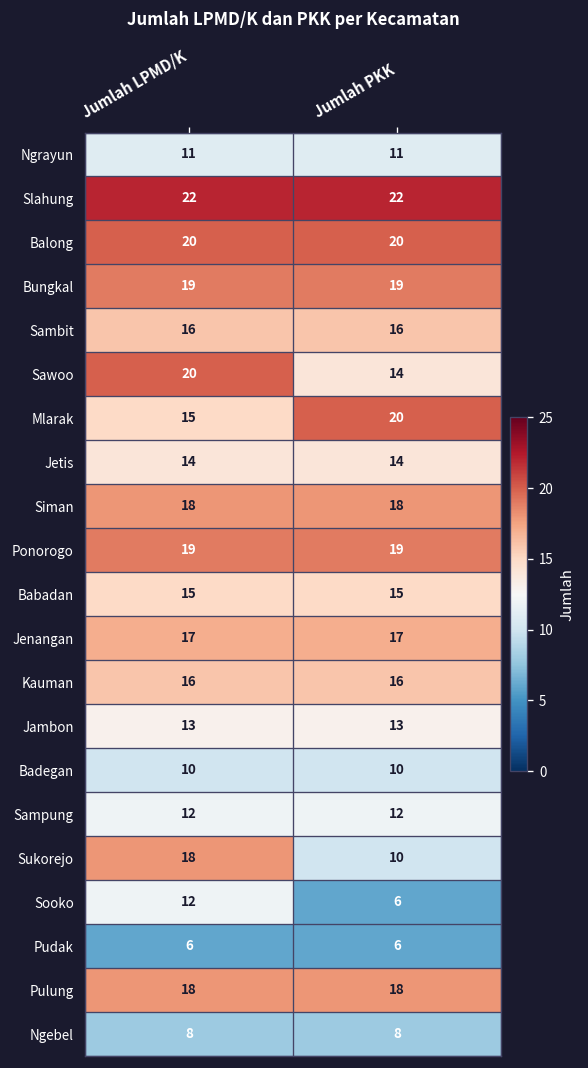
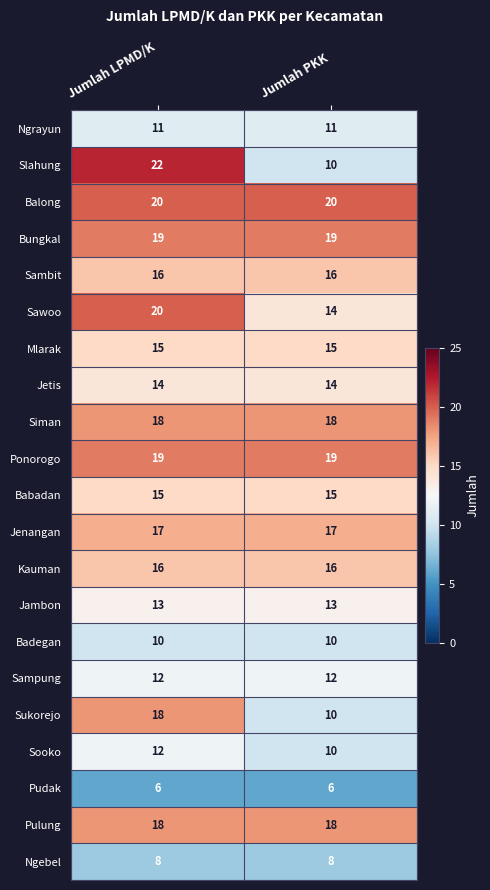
  {
    "Ngrayun": {
      "Jumlah LPMD/K": 11,
      "Jumlah PKK": 11
    },
    "Slahung": {
      "Jumlah LPMD/K": 22,
-     "Jumlah PKK": 22
+     "Jumlah PKK": 10
    },
    "Balong": {
      "Jumlah LPMD/K": 20,
      "Jumlah PKK": 20
    },
    "Bungkal": {
      "Jumlah LPMD/K": 19,
      "Jumlah PKK": 19
    },
    "Sambit": {
      "Jumlah LPMD/K": 16,
      "Jumlah PKK": 16
    },
    "Sawoo": {
      "Jumlah LPMD/K": 20,
      "Jumlah PKK": 14
    },
    "Mlarak": {
      "Jumlah LPMD/K": 15,
-     "Jumlah PKK": 20
+     "Jumlah PKK": 15
    },
    "Jetis": {
      "Jumlah LPMD/K": 14,
      "Jumlah PKK": 14
    },
    "Siman": {
      "Jumlah LPMD/K": 18,
      "Jumlah PKK": 18
    },
    "Ponorogo": {
      "Jumlah LPMD/K": 19,
      "Jumlah PKK": 19
    },
    "Babadan": {
      "Jumlah LPMD/K": 15,
      "Jumlah PKK": 15
    },
    "Jenangan": {
      "Jumlah LPMD/K": 17,
      "Jumlah PKK": 17
    },
    "Kauman": {
      "Jumlah LPMD/K": 16,
      "Jumlah PKK": 16
    },
    "Jambon": {
      "Jumlah LPMD/K": 13,
      "Jumlah PKK": 13
    },
    "Badegan": {
      "Jumlah LPMD/K": 10,
      "Jumlah PKK": 10
    },
    "Sampung": {
      "Jumlah LPMD/K": 12,
      "Jumlah PKK": 12
    },
    "Sukorejo": {
      "Jumlah LPMD/K": 18,
      "Jumlah PKK": 10
    },
    "Sooko": {
      "Jumlah LPMD/K": 12,
-     "Jumlah PKK": 6
+     "Jumlah PKK": 10
    },
    "Pudak": {
      "Jumlah LPMD/K": 6,
      "Jumlah PKK": 6
    },
    "Pulung": {
      "Jumlah LPMD/K": 18,
      "Jumlah PKK": 18
    },
    "Ngebel": {
      "Jumlah LPMD/K": 8,
      "Jumlah PKK": 8
    }
  }
